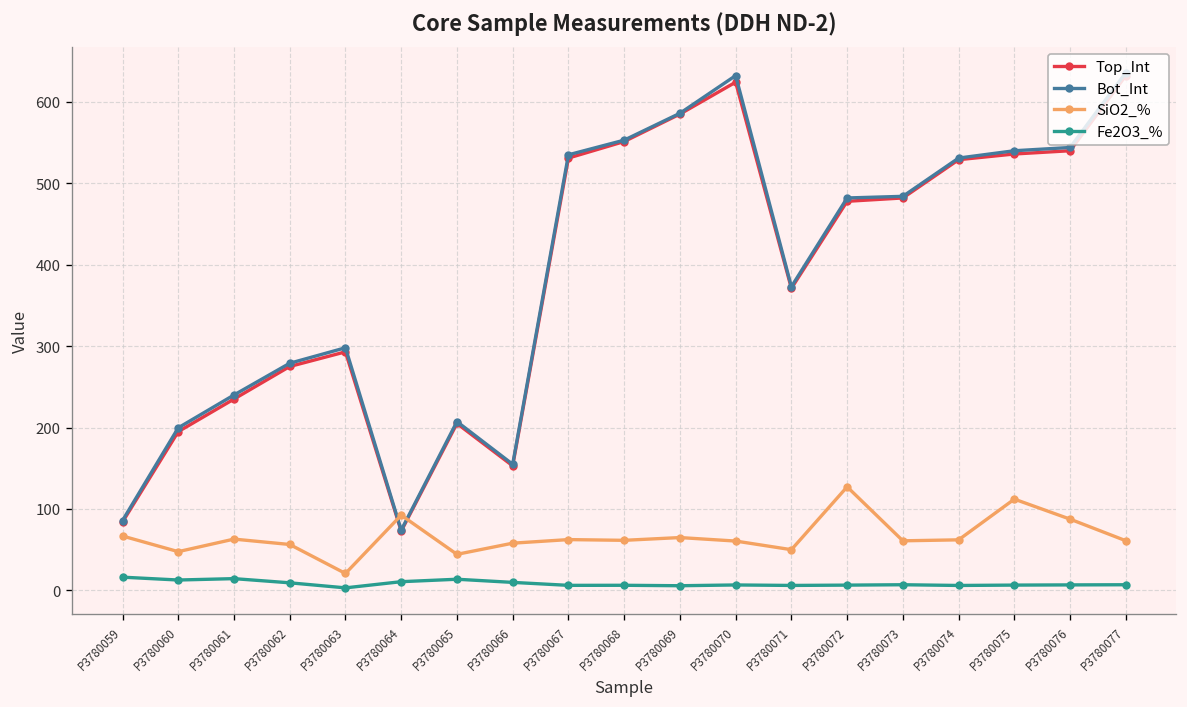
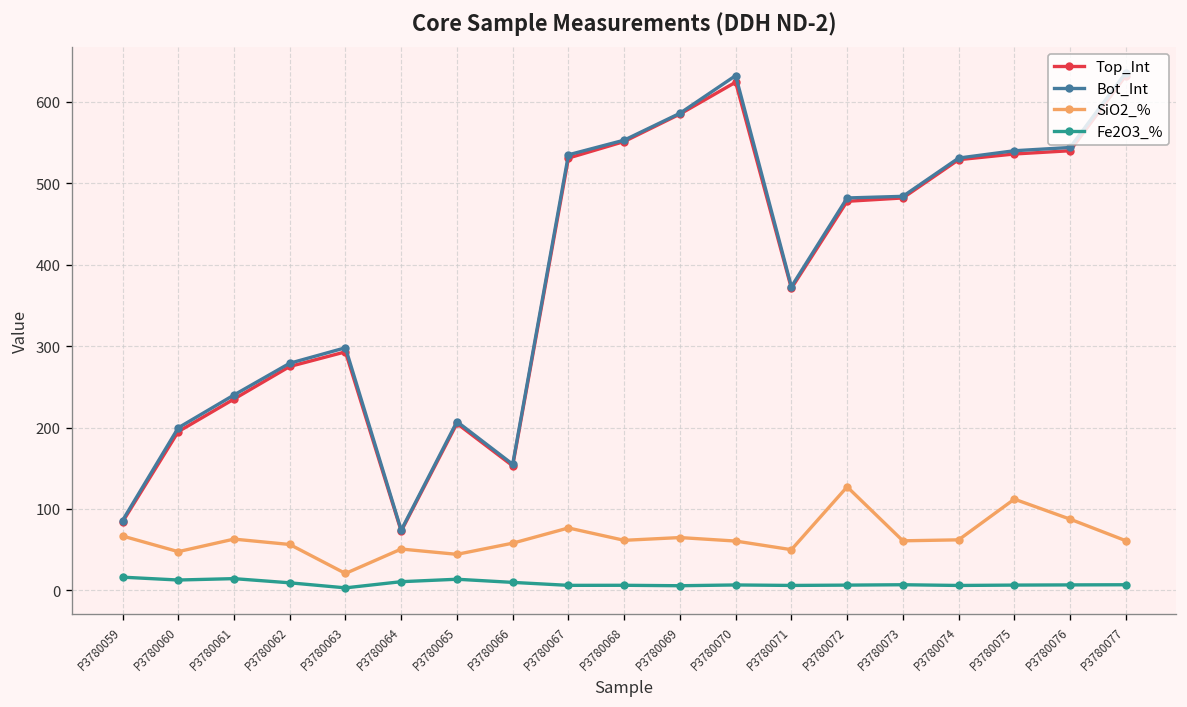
  {
    "Top_Int": {
      "P3780060": 200,
      "P3780061": 240,
      "P3780062": 280,
      "P3780063": 290,
      "P3780067": 530,
      "P3780070": 620,
      "P3780072": 480,
      "P3780075": 540
    },
    "SiO2_%": {
      "P3780059": 70,
      "P3780060": 50,
      "P3780061": 60,
      "P3780062": 60,
      "P3780063": 20,
-     "P3780064": 90,
+     "P3780064": 50,
      "P3780065": 40,
      "P3780066": 60,
-     "P3780067": 60,
+     "P3780067": 80,
      "P3780068": 60,
      "P3780069": 60,
      "P3780070": 60,
      "P3780071": 50,
      "P3780072": 130,
      "P3780073": 60,
      "P3780074": 60,
      "P3780075": 110,
      "P3780076": 90,
      "P3780077": 60
    }
  }
